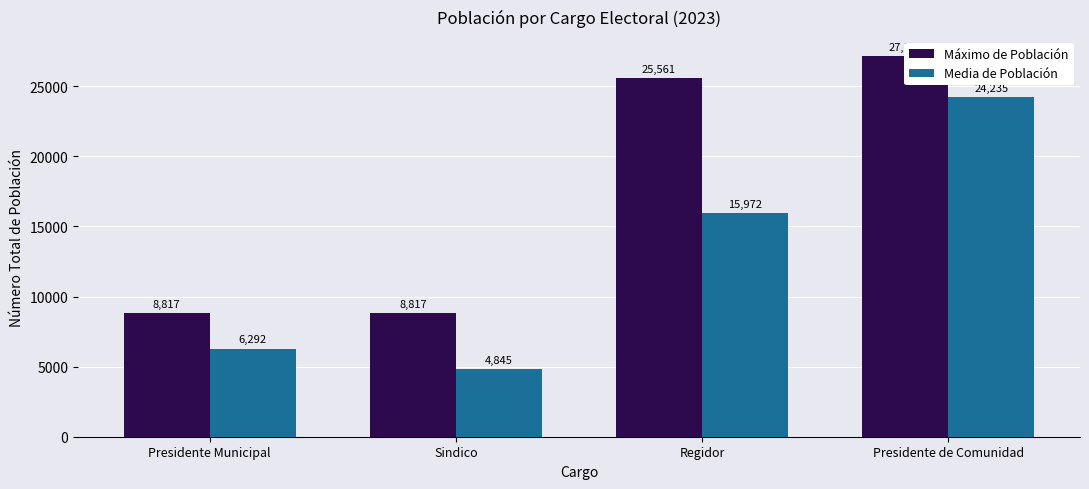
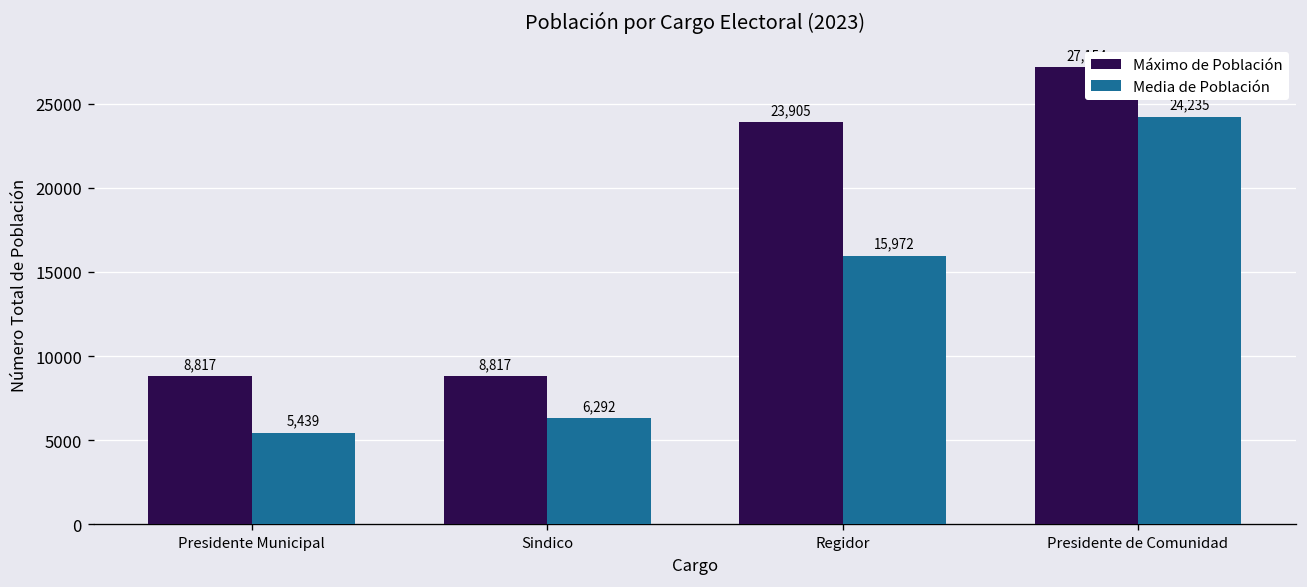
  {
    "Máximo de Población": {
      "Presidente Municipal": "8,817",
      "Sindico": "8,817",
-     "Regidor": "25,561"
+     "Regidor": "23,905"
    },
    "Media de Población": {
-     "Presidente Municipal": "6,292",
-     "Sindico": "4,845",
+     "Presidente Municipal": "5,439",
+     "Sindico": "6,292",
      "Regidor": "15,972"
    }
  }
